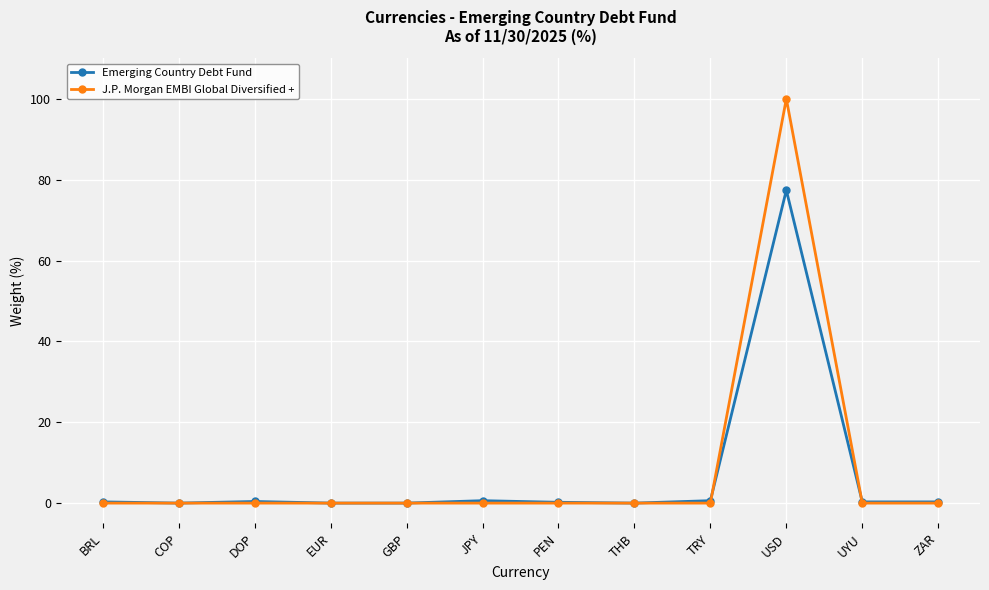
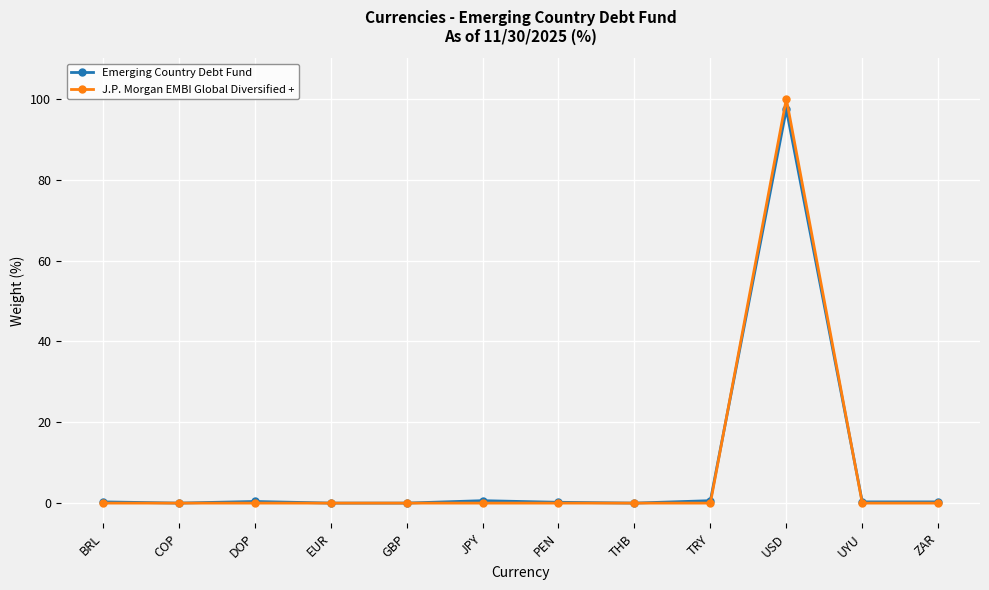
  {
    "Emerging Country Debt Fund": {
-     "USD": 77
+     "USD": 97
    },
    "J.P. Morgan EMBI Global Diversified +": {
      "USD": 100
    }
  }
